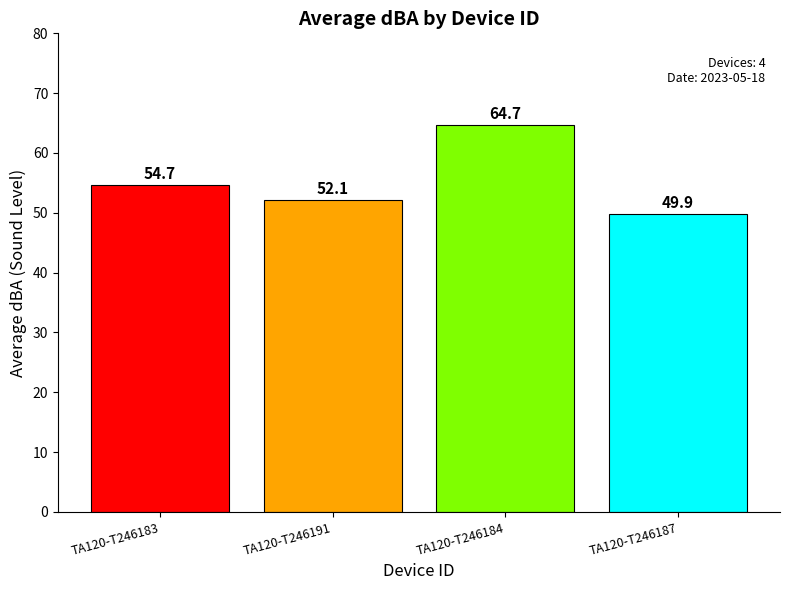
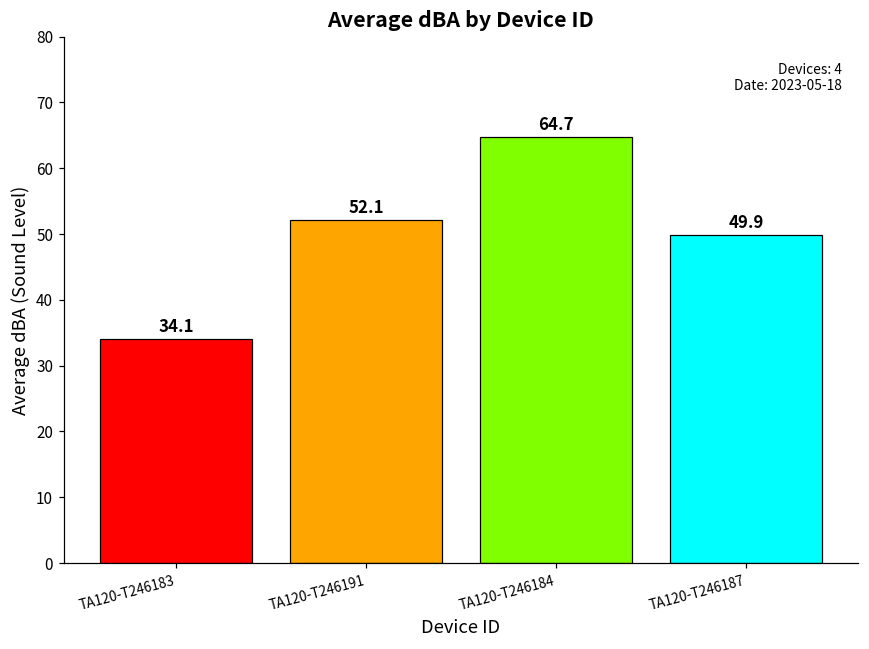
  {
-   "TA120-T246183": 54.7,
+   "TA120-T246183": 34.1,
    "TA120-T246191": 52.1,
    "TA120-T246184": 64.7,
    "TA120-T246187": 49.9
  }
